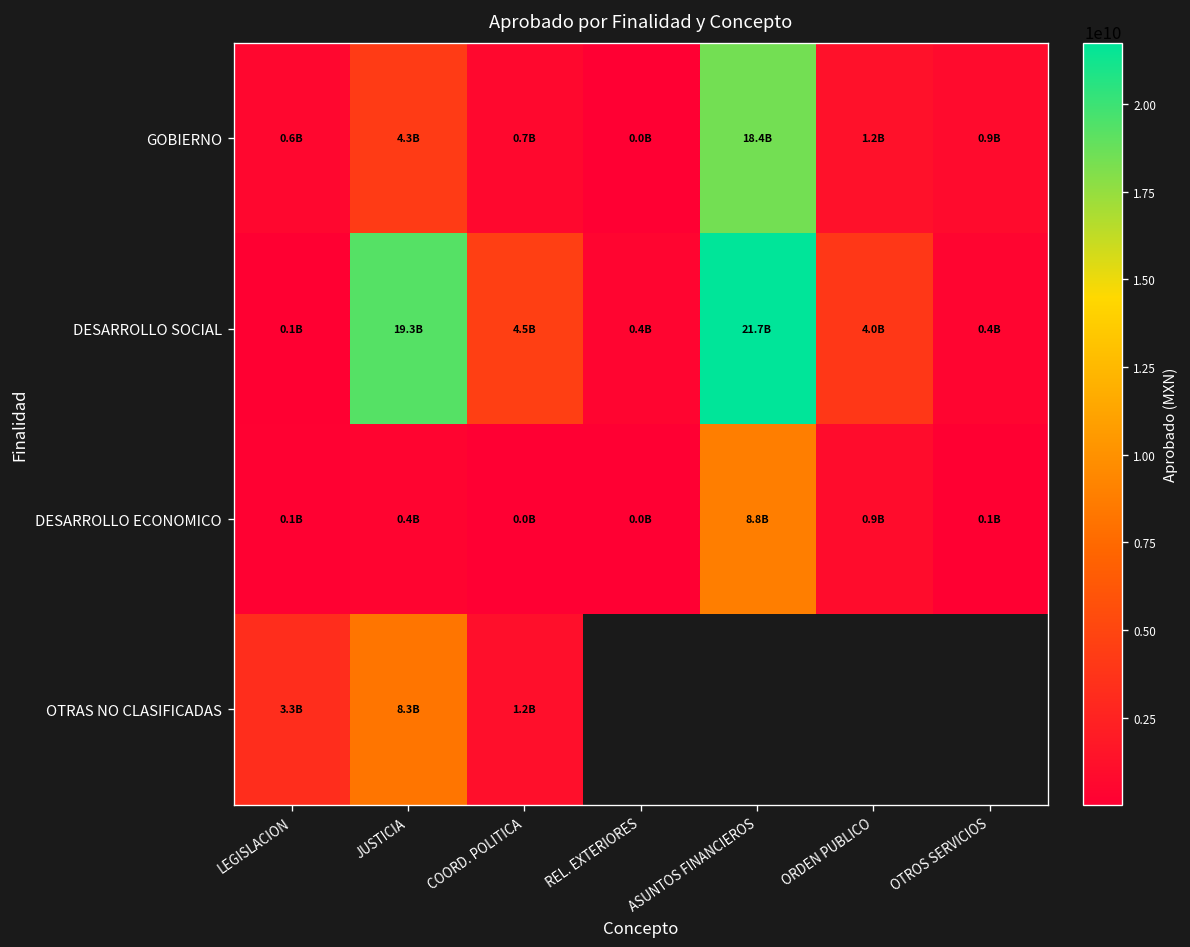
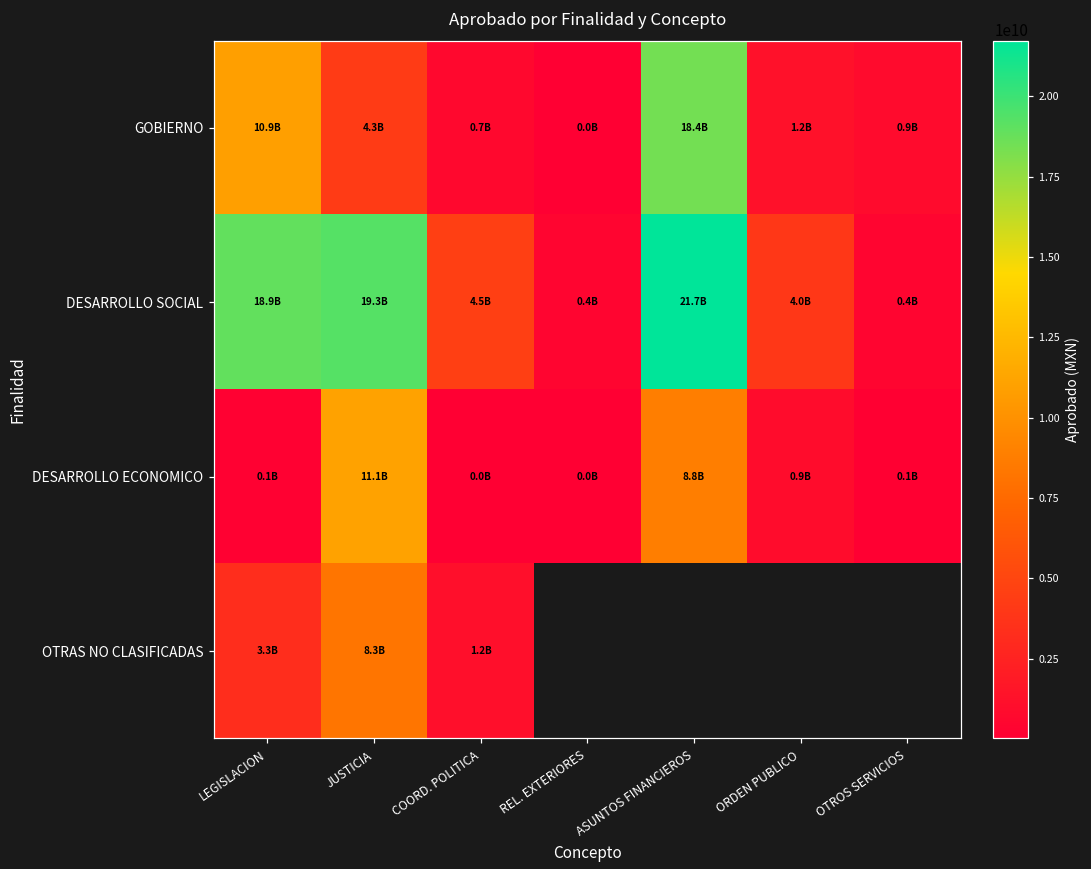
  {
    "GOBIERNO": {
-     "LEGISLACION": "0.6B",
+     "LEGISLACION": "10.9B",
      "JUSTICIA": "4.3B",
      "COORD. POLITICA": "0.7B",
      "REL. EXTERIORES": "0.0B",
      "ASUNTOS FINANCIEROS": "18.4B",
      "ORDEN PUBLICO": "1.2B",
      "OTROS SERVICIOS": "0.9B"
    },
    "DESARROLLO SOCIAL": {
-     "LEGISLACION": "0.1B",
+     "LEGISLACION": "18.9B",
      "JUSTICIA": "19.3B",
      "COORD. POLITICA": "4.5B",
      "REL. EXTERIORES": "0.4B",
      "ASUNTOS FINANCIEROS": "21.7B",
      "ORDEN PUBLICO": "4.0B",
      "OTROS SERVICIOS": "0.4B"
    },
    "DESARROLLO ECONOMICO": {
      "LEGISLACION": "0.1B",
-     "JUSTICIA": "0.4B",
+     "JUSTICIA": "11.1B",
      "COORD. POLITICA": "0.0B",
      "REL. EXTERIORES": "0.0B",
      "ASUNTOS FINANCIEROS": "8.8B",
      "ORDEN PUBLICO": "0.9B",
      "OTROS SERVICIOS": "0.1B"
    },
    "OTRAS NO CLASIFICADAS": {
      "LEGISLACION": "3.3B",
      "JUSTICIA": "8.3B",
      "COORD. POLITICA": "1.2B"
    }
  }
